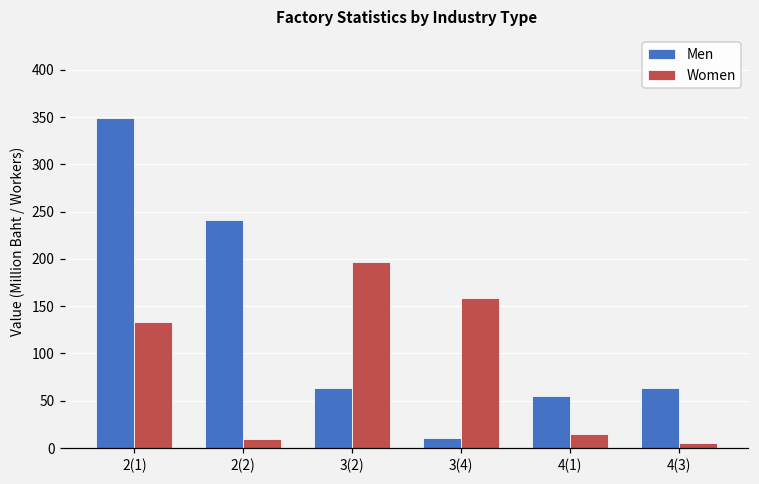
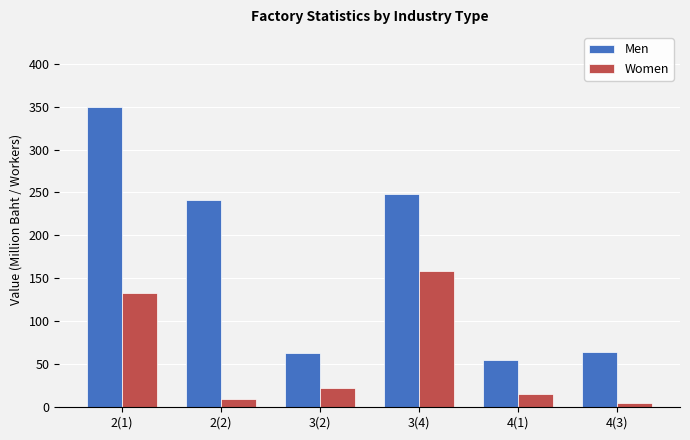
  {
    "Men": {
      "2(1)": 350,
      "2(2)": 240,
      "3(2)": 60,
-     "3(4)": 10,
+     "3(4)": 250,
      "4(1)": 60,
      "4(3)": 60
    },
    "Women": {
      "2(1)": 130,
      "2(2)": 10,
-     "3(2)": 200,
+     "3(2)": 20,
      "3(4)": 160,
      "4(1)": 20,
      "4(3)": 10
    }
  }
